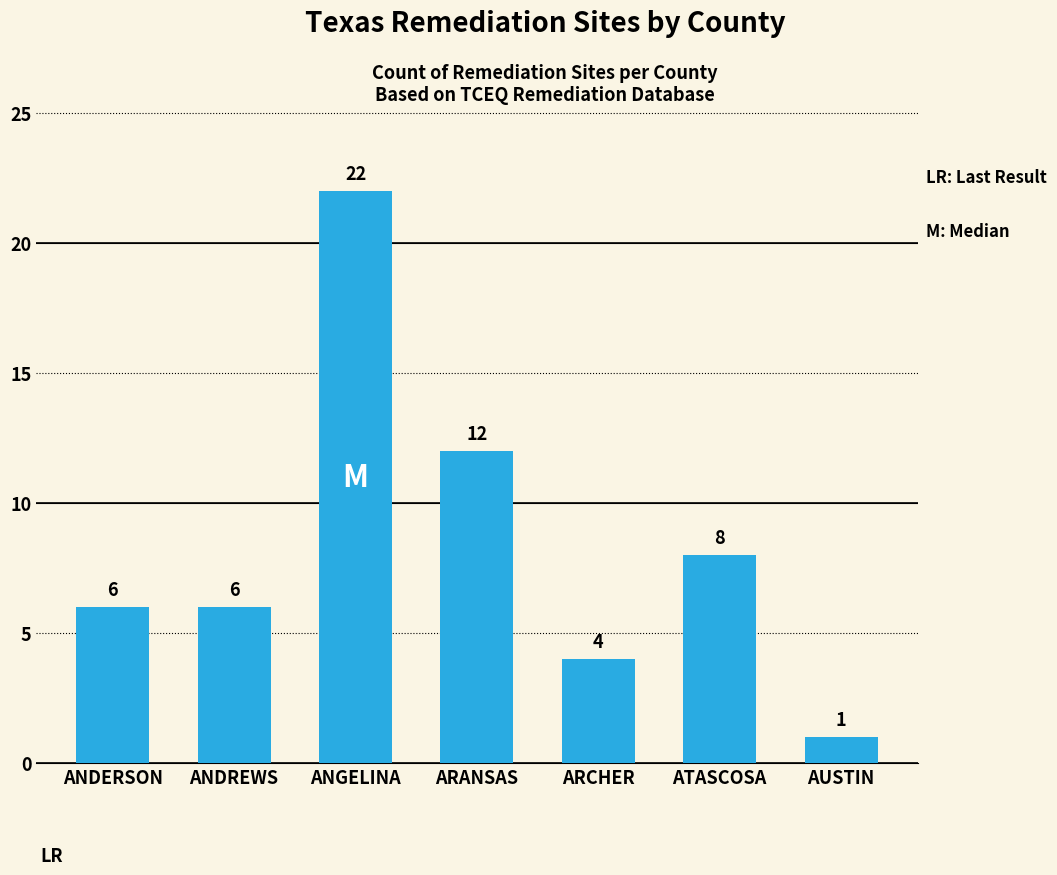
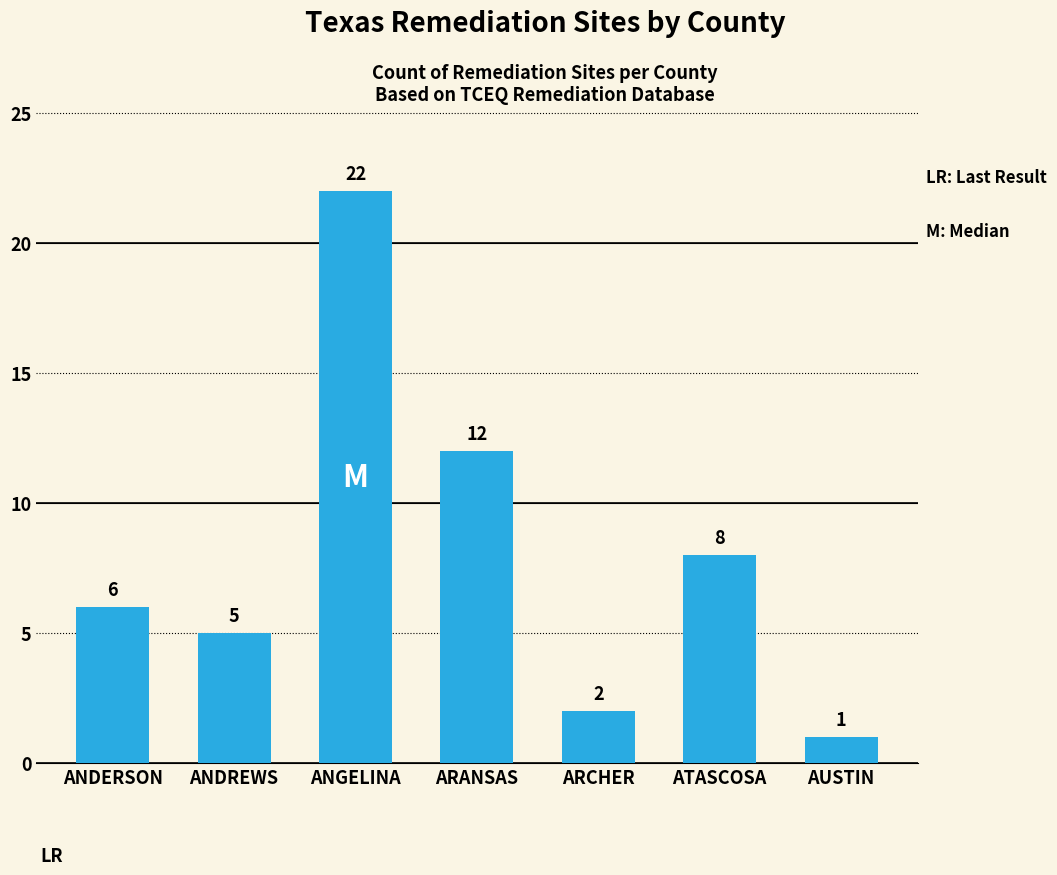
  {
    "ANDERSON": 6,
-   "ANDREWS": 6,
+   "ANDREWS": 5,
    "ANGELINA": 22,
    "ARANSAS": 12,
-   "ARCHER": 4,
+   "ARCHER": 2,
    "ATASCOSA": 8,
    "AUSTIN": 1
  }
